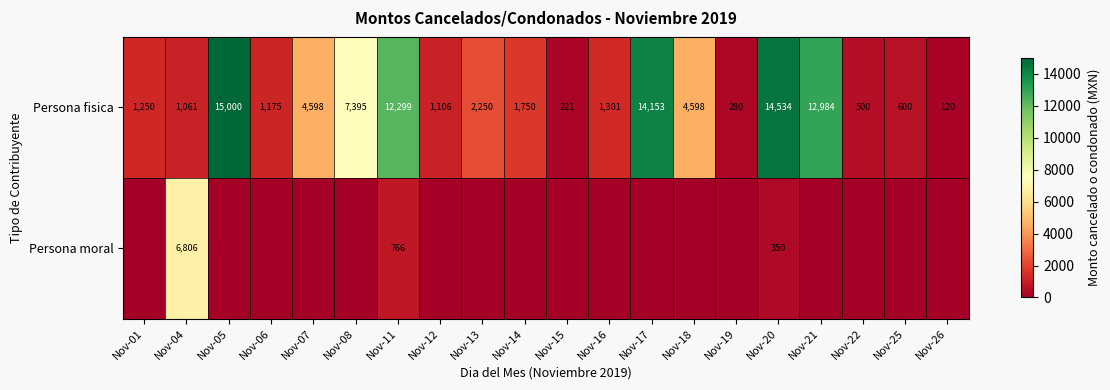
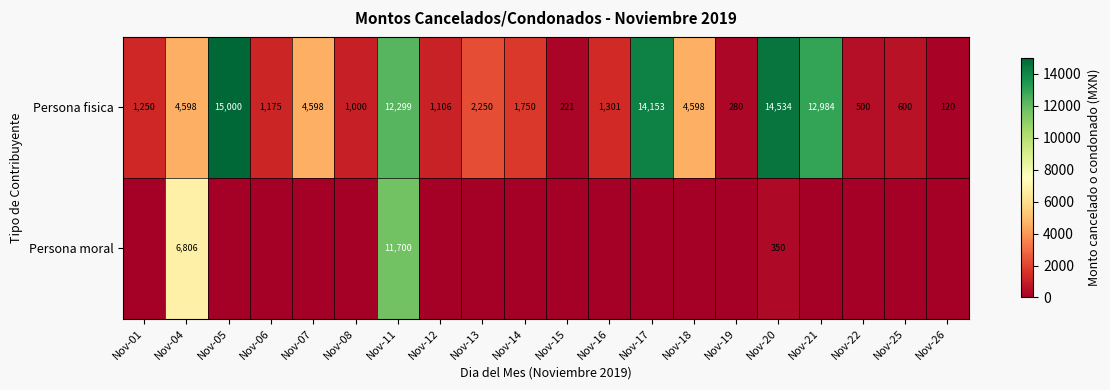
  {
    "Persona fisica": {
      "Nov-01": "1,250",
-     "Nov-04": "1,061",
+     "Nov-04": "4,598",
      "Nov-05": "15,000",
      "Nov-06": "1,175",
      "Nov-07": "4,598",
-     "Nov-08": "7,395",
+     "Nov-08": "1,000",
      "Nov-11": "12,299",
      "Nov-12": "1,106",
      "Nov-13": "2,250",
      "Nov-14": "1,750",
      "Nov-15": "221",
      "Nov-16": "1,301",
      "Nov-17": "14,153",
      "Nov-18": "4,598",
      "Nov-19": "280",
      "Nov-20": "14,534",
      "Nov-21": "12,984",
      "Nov-22": "500",
      "Nov-25": "600",
      "Nov-26": "120"
    },
    "Persona moral": {
      "Nov-04": "6,806",
-     "Nov-11": "766",
+     "Nov-11": "11,700",
      "Nov-20": "350"
    }
  }
